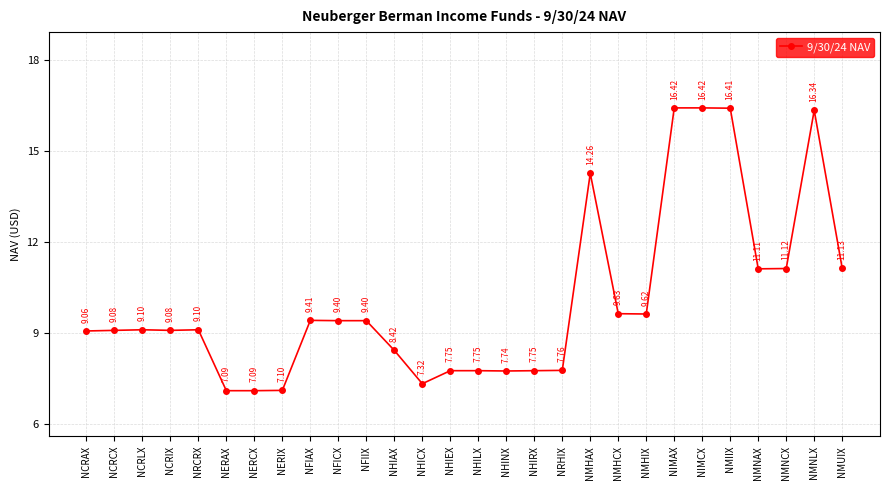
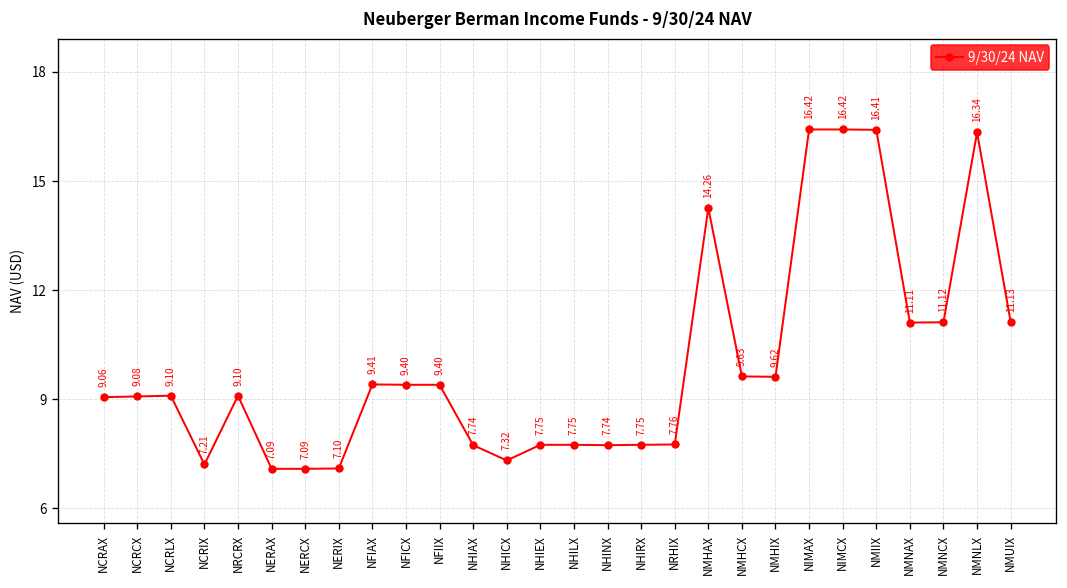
  {
    "NCRAX": 9.06,
    "NCRCX": 9.08,
    "NCRLX": 9.10,
-   "NCRIX": 9.08,
+   "NCRIX": 7.21,
    "NRCRX": 9.10,
    "NERAX": 7.09,
    "NERCX": 7.09,
    "NERIX": 7.10,
    "NFIAX": 9.41,
    "NFICX": 9.40,
    "NFIIX": 9.40,
-   "NHIAX": 8.42,
+   "NHIAX": 7.74,
    "NHICX": 7.32,
    "NHIEX": 7.75,
    "NHILX": 7.75,
    "NHINX": 7.74,
    "NHIRX": 7.75,
    "NRHIX": 7.76,
    "NMHAX": 14.26,
    "NMHCX": 9.63,
    "NMHIX": 9.62,
    "NIMAX": 16.42,
    "NIMCX": 16.42,
    "NMIIX": 16.41,
    "NMNAX": 11.11,
    "NMNCX": 11.12,
    "NMNLX": 16.34,
    "NMUIX": 11.13
  }
